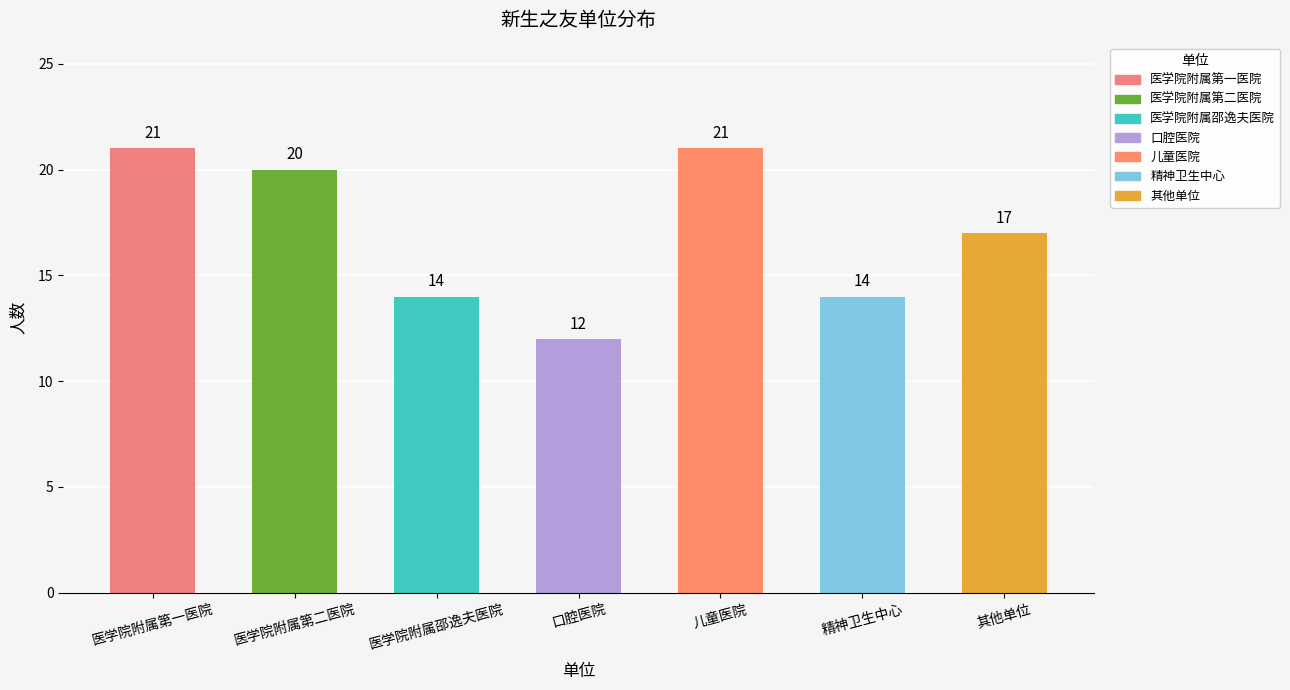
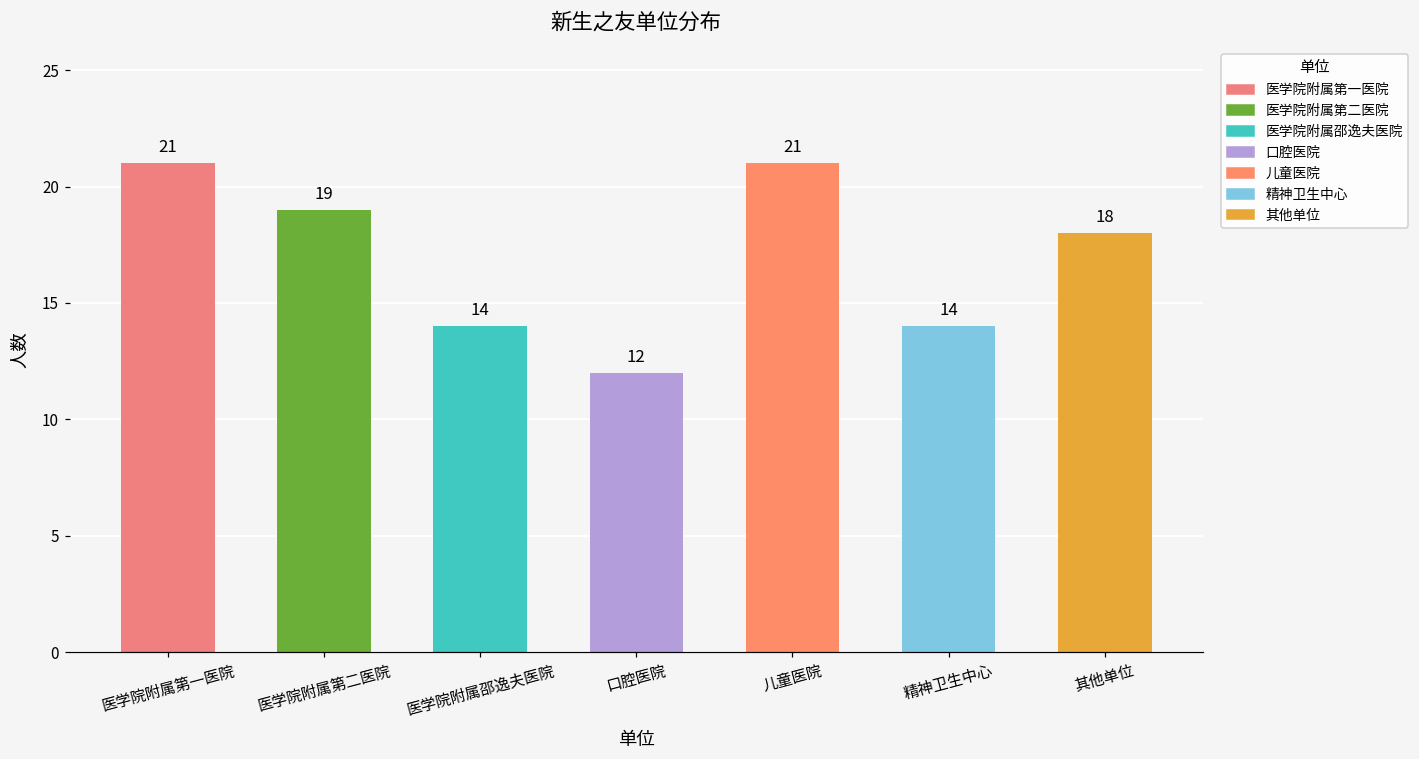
  {
    "医学院附属第一医院": 21,
-   "医学院附属第二医院": 20,
+   "医学院附属第二医院": 19,
    "医学院附属邵逸夫医院": 14,
    "口腔医院": 12,
    "儿童医院": 21,
    "精神卫生中心": 14,
-   "其他单位": 17
+   "其他单位": 18
  }
